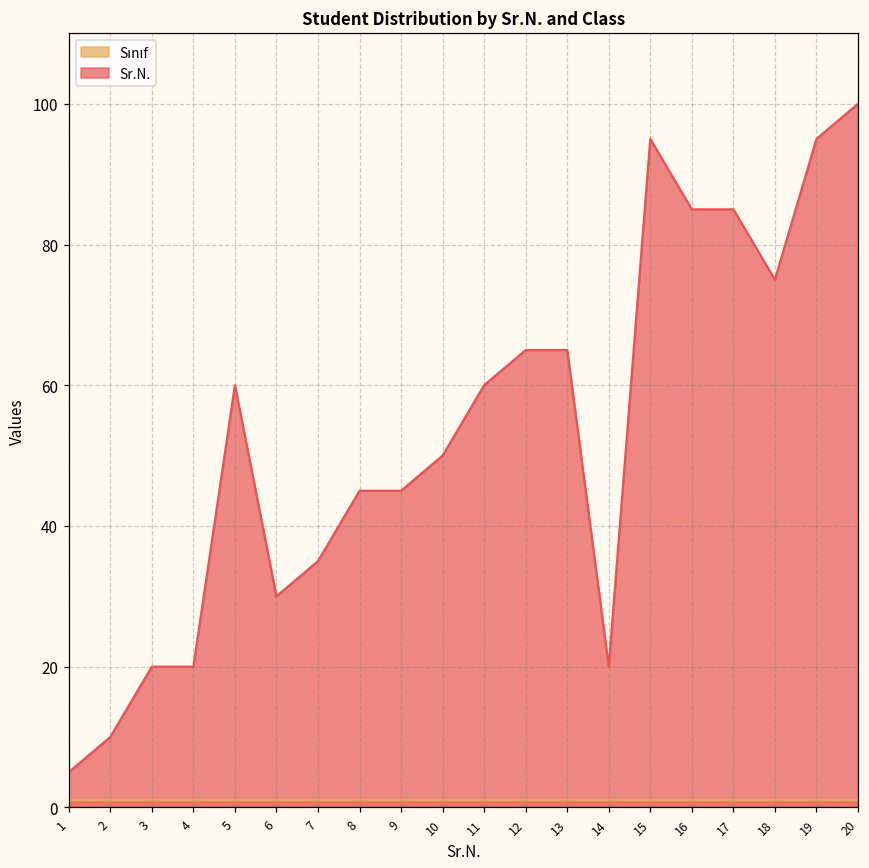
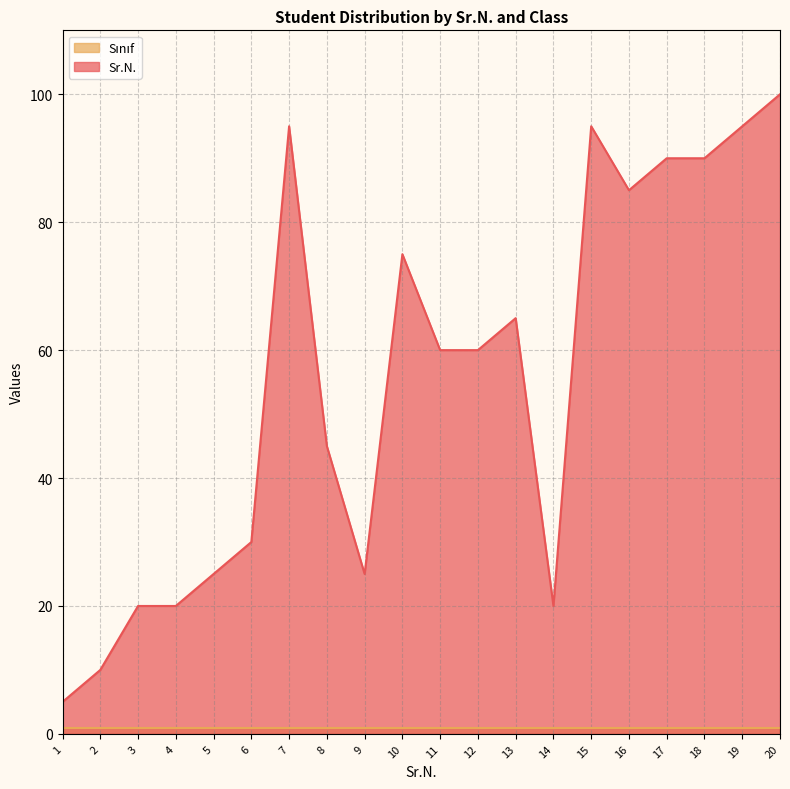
  {
    "Sınıf": {
      "1": 1,
      "2": 1,
      "3": 1,
      "4": 1,
      "5": 1,
      "6": 1,
      "7": 1,
      "8": 1,
      "9": 1,
      "10": 1,
      "11": 1,
      "12": 1,
      "13": 1,
      "14": 1,
      "15": 1,
      "16": 1,
      "17": 1,
      "18": 1,
      "19": 1,
      "20": 1
    },
    "Sr.N.": {
      "1": 5,
      "2": 10,
      "3": 20,
      "4": 20,
-     "5": 60,
+     "5": 25,
      "6": 30,
-     "7": 35,
+     "7": 95,
      "8": 45,
-     "9": 45,
-     "10": 50,
+     "9": 25,
+     "10": 75,
      "11": 60,
-     "12": 65,
+     "12": 60,
      "13": 65,
      "14": 20,
      "15": 95,
      "16": 85,
-     "17": 85,
-     "18": 75,
+     "17": 90,
+     "18": 90,
      "19": 95,
      "20": 100
    }
  }
